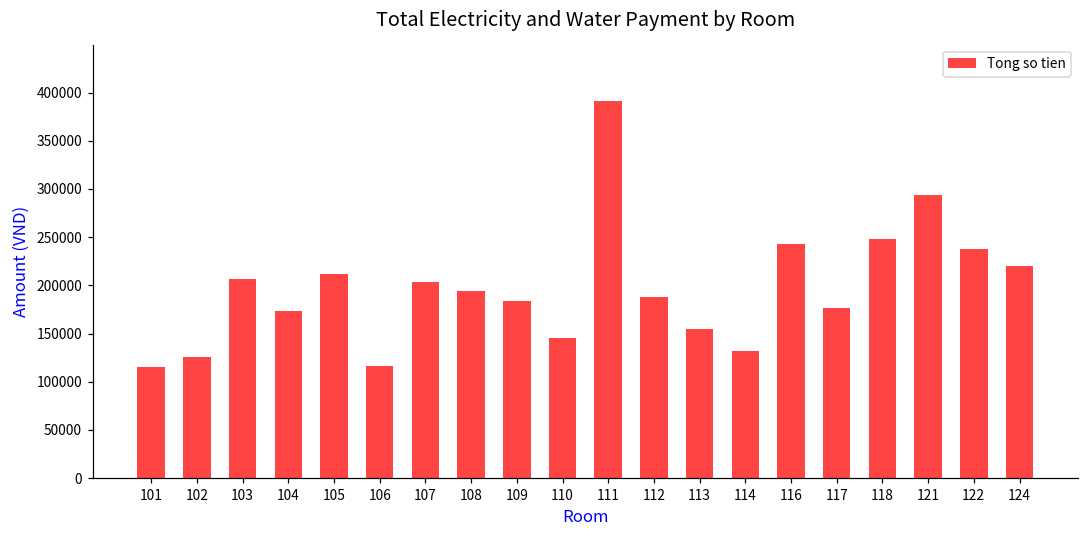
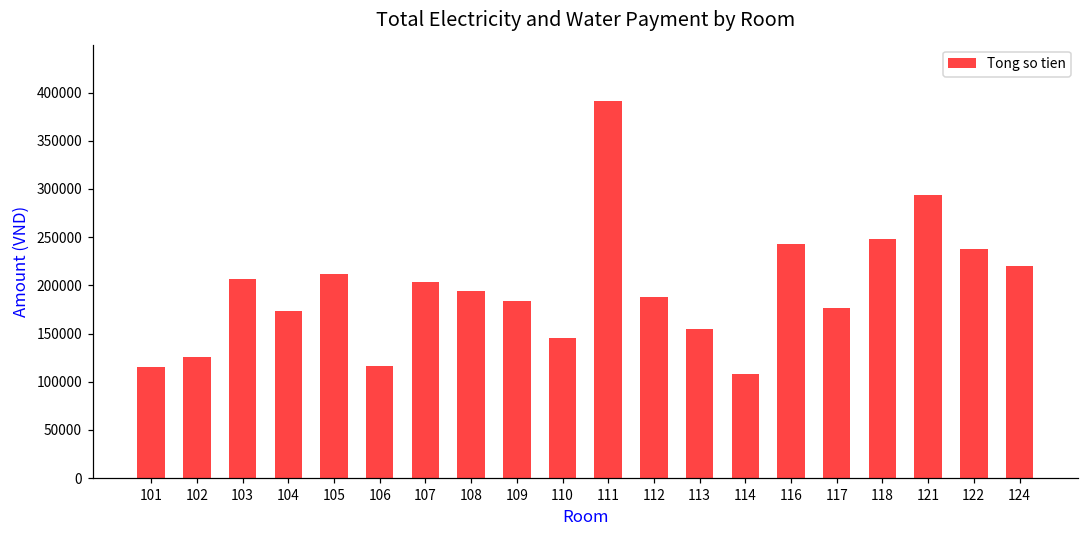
  {
    "101": 120000,
    "102": 130000,
    "103": 210000,
    "104": 170000,
    "105": 210000,
    "106": 120000,
    "107": 200000,
    "108": 190000,
    "109": 180000,
    "110": 150000,
    "111": 390000,
    "112": 190000,
    "113": 160000,
-   "114": 130000,
+   "114": 110000,
    "116": 240000,
    "117": 180000,
    "118": 250000,
    "121": 290000,
    "122": 240000,
    "124": 220000
  }
